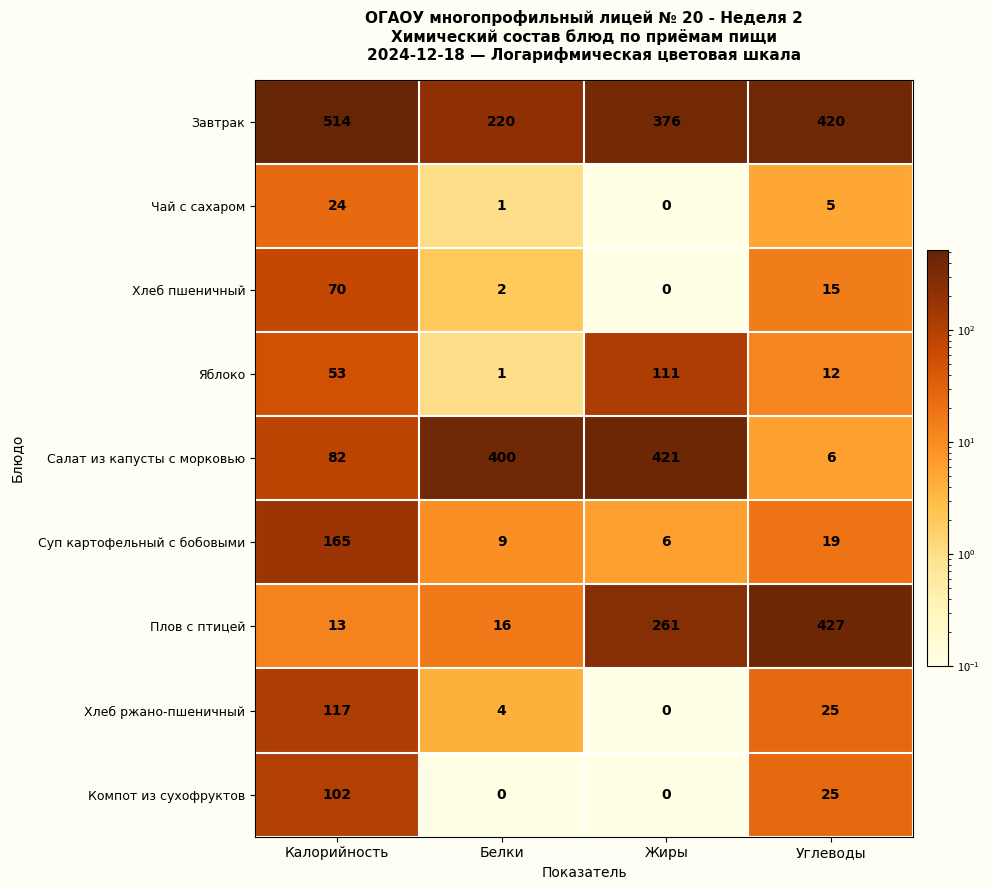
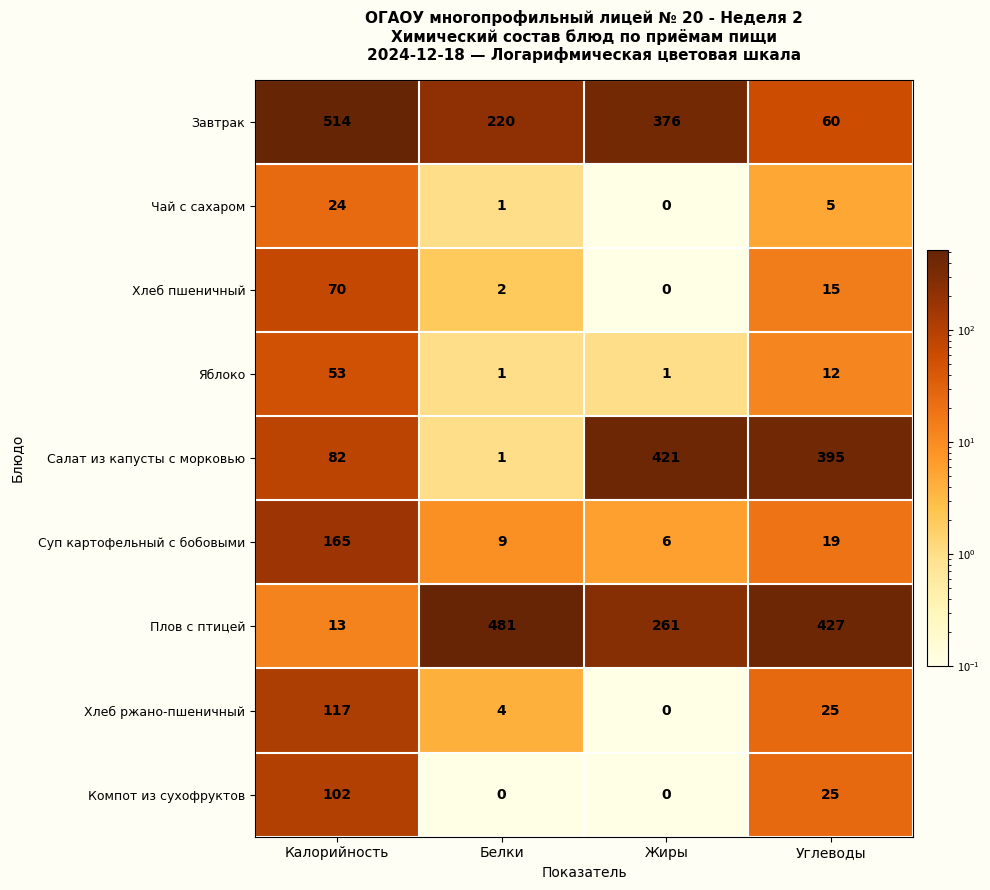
  {
    "Завтрак": {
      "Калорийность": 514,
      "Белки": 220,
      "Жиры": 376,
-     "Углеводы": 420
+     "Углеводы": 60
    },
    "Чай с сахаром": {
      "Калорийность": 24,
      "Белки": 1,
      "Жиры": 0,
      "Углеводы": 5
    },
    "Хлеб пшеничный": {
      "Калорийность": 70,
      "Белки": 2,
      "Жиры": 0,
      "Углеводы": 15
    },
    "Яблоко": {
      "Калорийность": 53,
      "Белки": 1,
-     "Жиры": 111,
+     "Жиры": 1,
      "Углеводы": 12
    },
    "Салат из капусты с морковью": {
      "Калорийность": 82,
-     "Белки": 400,
+     "Белки": 1,
      "Жиры": 421,
-     "Углеводы": 6
+     "Углеводы": 395
    },
    "Суп картофельный с бобовыми": {
      "Калорийность": 165,
      "Белки": 9,
      "Жиры": 6,
      "Углеводы": 19
    },
    "Плов с птицей": {
      "Калорийность": 13,
-     "Белки": 16,
+     "Белки": 481,
      "Жиры": 261,
      "Углеводы": 427
    },
    "Хлеб ржано-пшеничный": {
      "Калорийность": 117,
      "Белки": 4,
      "Жиры": 0,
      "Углеводы": 25
    },
    "Компот из сухофруктов": {
      "Калорийность": 102,
      "Белки": 0,
      "Жиры": 0,
      "Углеводы": 25
    }
  }
